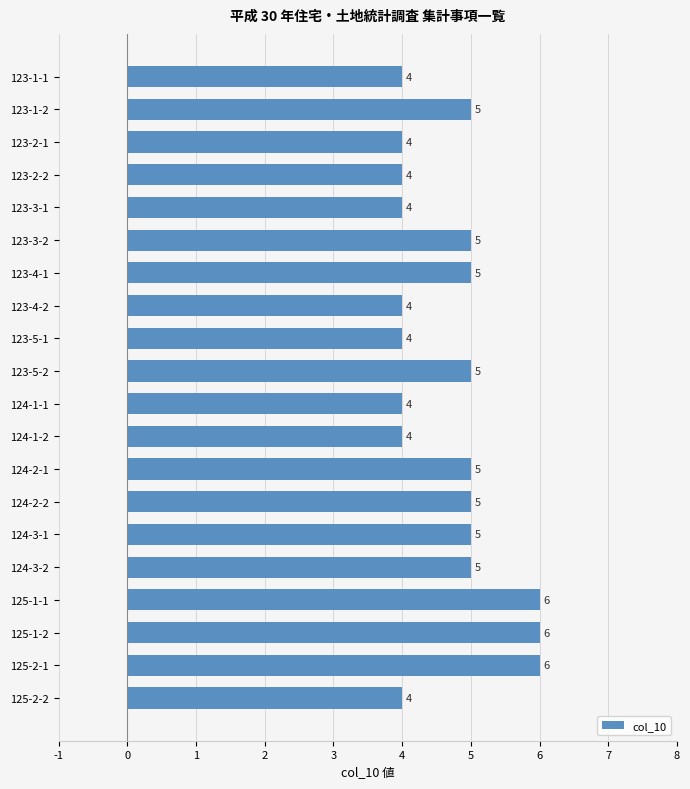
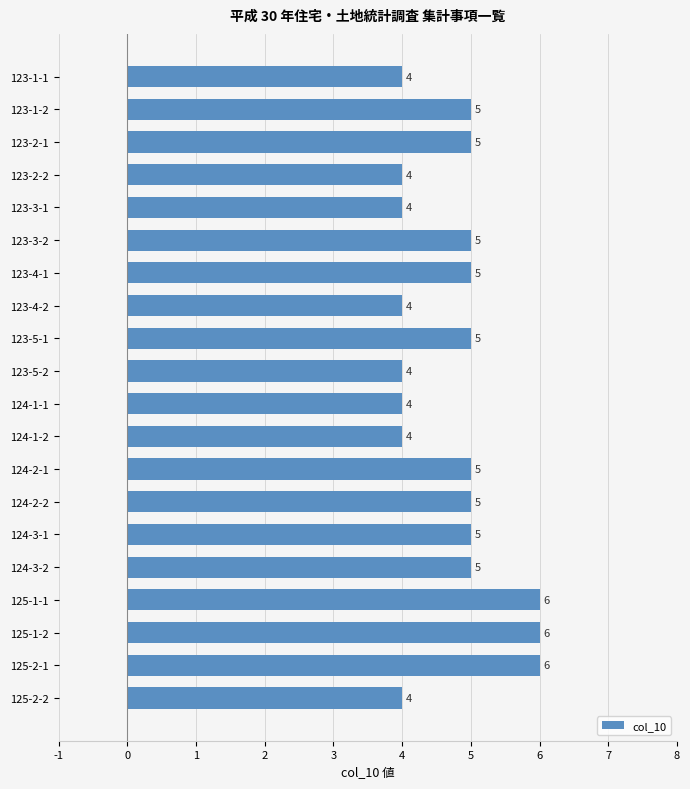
  {
    "123-1-1": 4,
    "123-1-2": 5,
-   "123-2-1": 4,
+   "123-2-1": 5,
    "123-2-2": 4,
    "123-3-1": 4,
    "123-3-2": 5,
    "123-4-1": 5,
    "123-4-2": 4,
-   "123-5-1": 4,
-   "123-5-2": 5,
+   "123-5-1": 5,
+   "123-5-2": 4,
    "124-1-1": 4,
    "124-1-2": 4,
    "124-2-1": 5,
    "124-2-2": 5,
    "124-3-1": 5,
    "124-3-2": 5,
    "125-1-1": 6,
    "125-1-2": 6,
    "125-2-1": 6,
    "125-2-2": 4
  }
